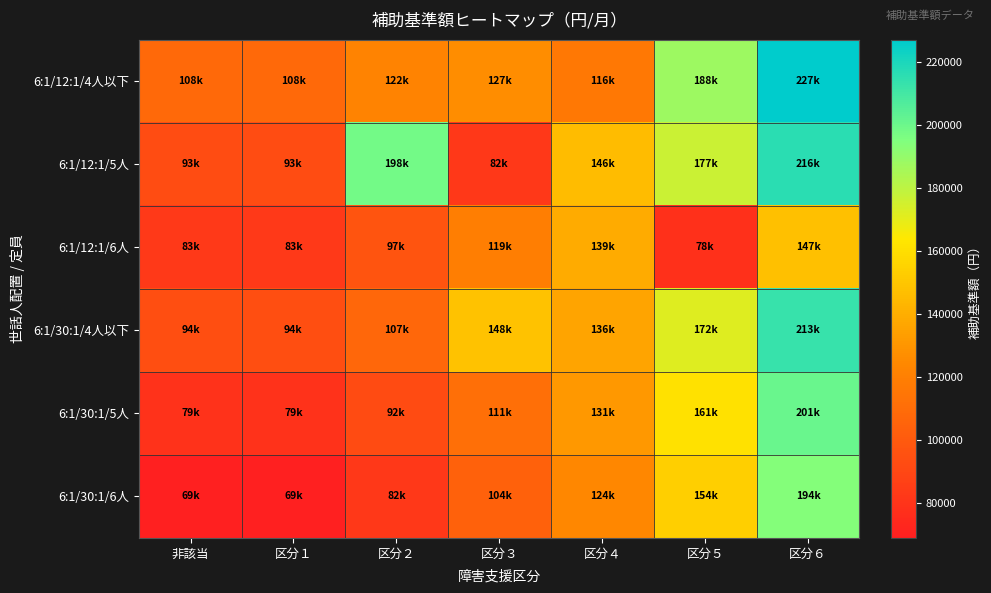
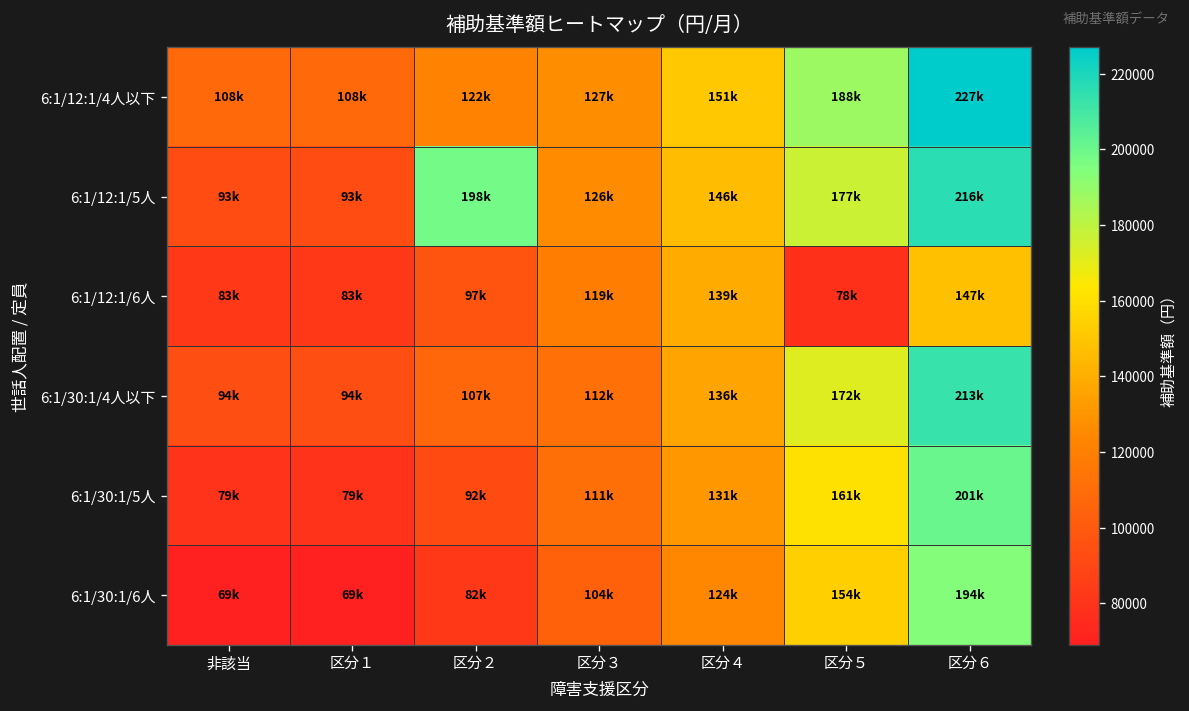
  {
    "6:1/12:1/4人以下": {
      "非該当": "108k",
      "区分１": "108k",
      "区分２": "122k",
      "区分３": "127k",
-     "区分４": "116k",
+     "区分４": "151k",
      "区分５": "188k",
      "区分６": "227k"
    },
    "6:1/12:1/5人": {
      "非該当": "93k",
      "区分１": "93k",
      "区分２": "198k",
-     "区分３": "82k",
+     "区分３": "126k",
      "区分４": "146k",
      "区分５": "177k",
      "区分６": "216k"
    },
    "6:1/12:1/6人": {
      "非該当": "83k",
      "区分１": "83k",
      "区分２": "97k",
      "区分３": "119k",
      "区分４": "139k",
      "区分５": "78k",
      "区分６": "147k"
    },
    "6:1/30:1/4人以下": {
      "非該当": "94k",
      "区分１": "94k",
      "区分２": "107k",
-     "区分３": "148k",
+     "区分３": "112k",
      "区分４": "136k",
      "区分５": "172k",
      "区分６": "213k"
    },
    "6:1/30:1/5人": {
      "非該当": "79k",
      "区分１": "79k",
      "区分２": "92k",
      "区分３": "111k",
      "区分４": "131k",
      "区分５": "161k",
      "区分６": "201k"
    },
    "6:1/30:1/6人": {
      "非該当": "69k",
      "区分１": "69k",
      "区分２": "82k",
      "区分３": "104k",
      "区分４": "124k",
      "区分５": "154k",
      "区分６": "194k"
    }
  }
